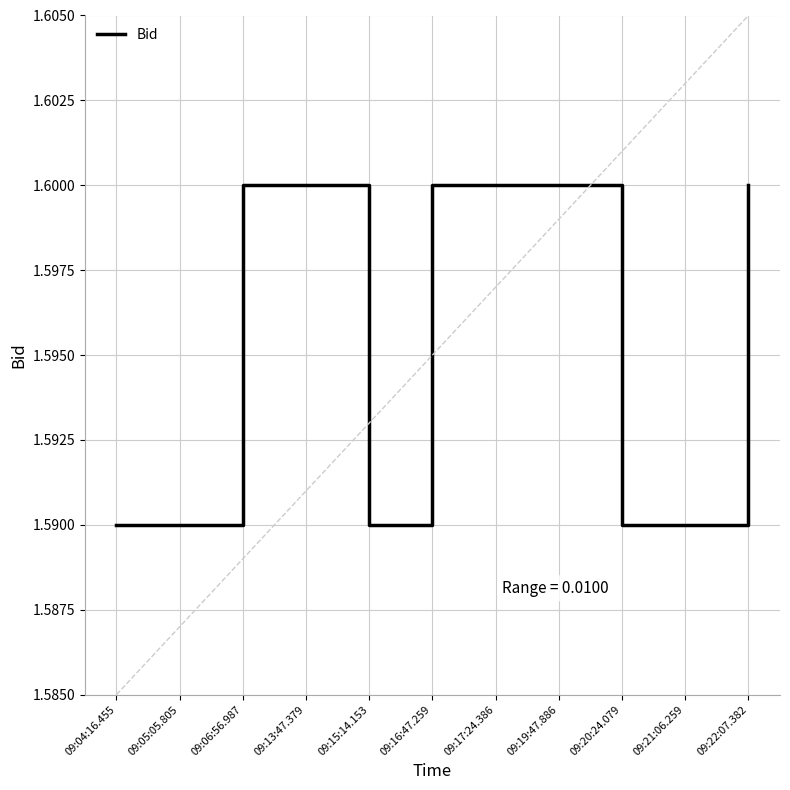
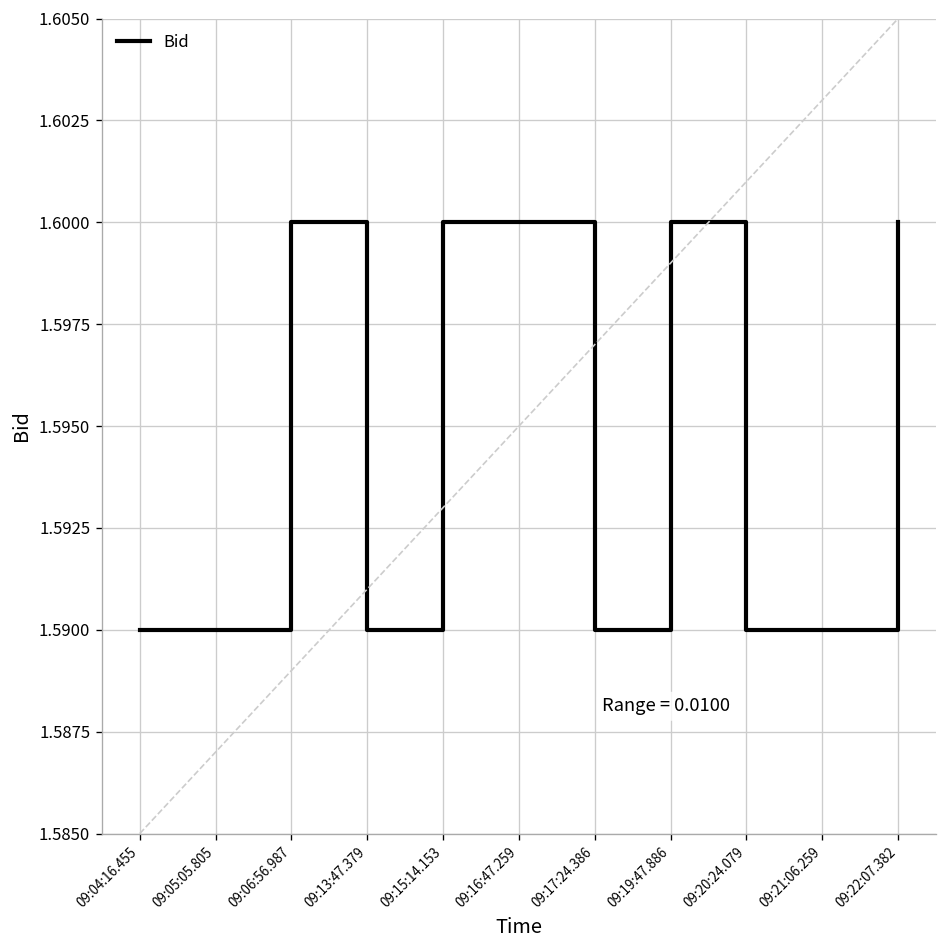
  {
    "Bid": {
      "09:04:16.455": 1.59,
      "09:05:05.805": 1.59,
      "09:06:56.987": 1.60,
-     "09:13:47.379": 1.60,
-     "09:15:14.153": 1.59,
+     "09:13:47.379": 1.59,
+     "09:15:14.153": 1.60,
      "09:16:47.259": 1.60,
-     "09:17:24.386": 1.60,
+     "09:17:24.386": 1.59,
      "09:19:47.886": 1.60,
      "09:20:24.079": 1.59,
      "09:21:06.259": 1.59,
      "09:22:07.382": 1.60
    }
  }
